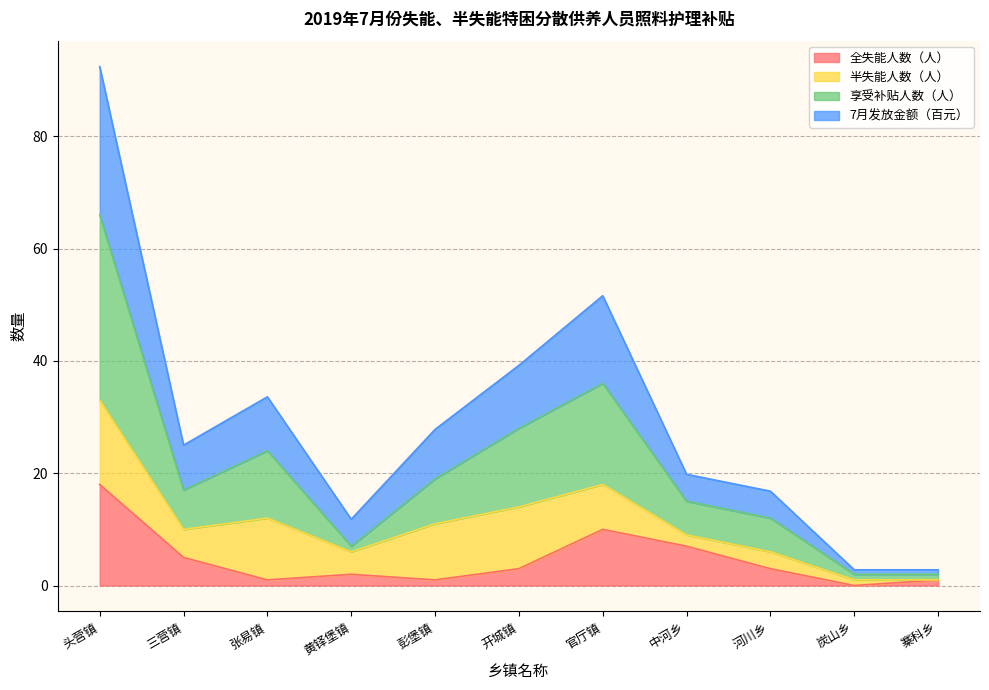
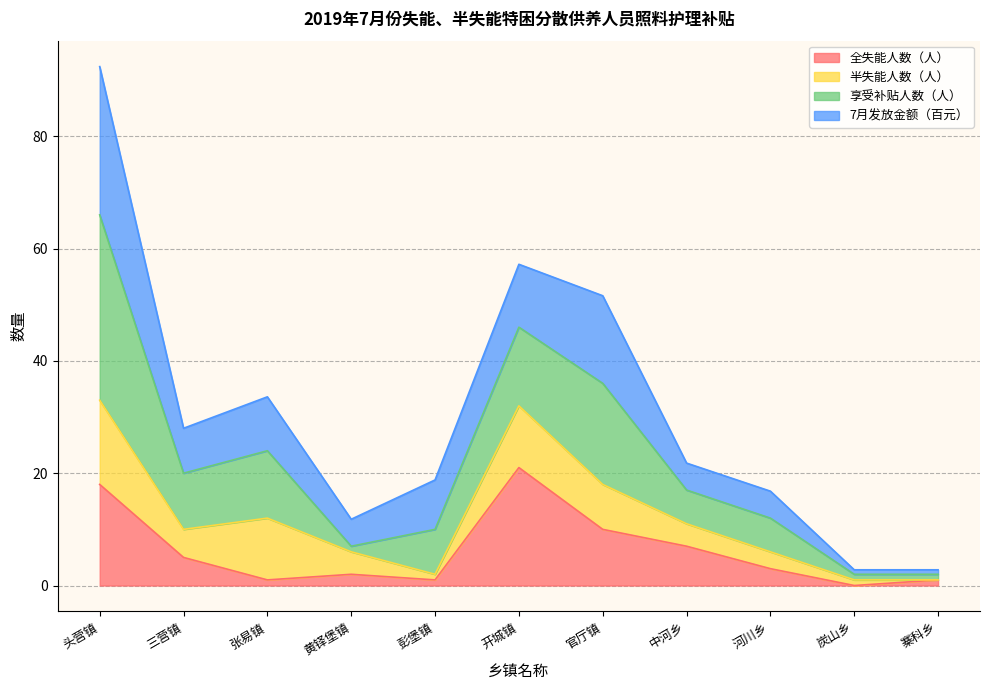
  {
    "全失能人数（人）": {
      "头营镇": 18,
      "三营镇": 5,
      "张易镇": 1,
      "黄铎堡镇": 2,
      "彭堡镇": 1,
-     "开城镇": 3,
+     "开城镇": 21,
      "官厅镇": 10,
      "中河乡": 7,
      "河川乡": 3,
      "炭山乡": 0
    },
    "半失能人数（人）": {
      "头营镇": 15,
      "三营镇": 5,
      "张易镇": 11,
      "黄铎堡镇": 4,
-     "彭堡镇": 10,
+     "彭堡镇": 1,
      "开城镇": 11,
      "官厅镇": 8,
-     "中河乡": 2,
+     "中河乡": 4,
      "河川乡": 3,
      "炭山乡": 1
    },
    "享受补贴人数（人）": {
      "头营镇": 33,
-     "三营镇": 7,
+     "三营镇": 10,
      "张易镇": 12,
      "黄铎堡镇": 1,
      "彭堡镇": 8,
      "开城镇": 14,
      "官厅镇": 18,
      "中河乡": 6,
      "河川乡": 6,
      "炭山乡": 1,
      "寨科乡": 1
    },
    "7月发放金额（百元）": {
      "头营镇": 26,
      "三营镇": 8,
      "张易镇": 10,
      "黄铎堡镇": 5,
      "彭堡镇": 9,
      "开城镇": 11,
      "官厅镇": 16,
      "中河乡": 5,
      "河川乡": 5,
      "炭山乡": 1,
      "寨科乡": 1
    }
  }
